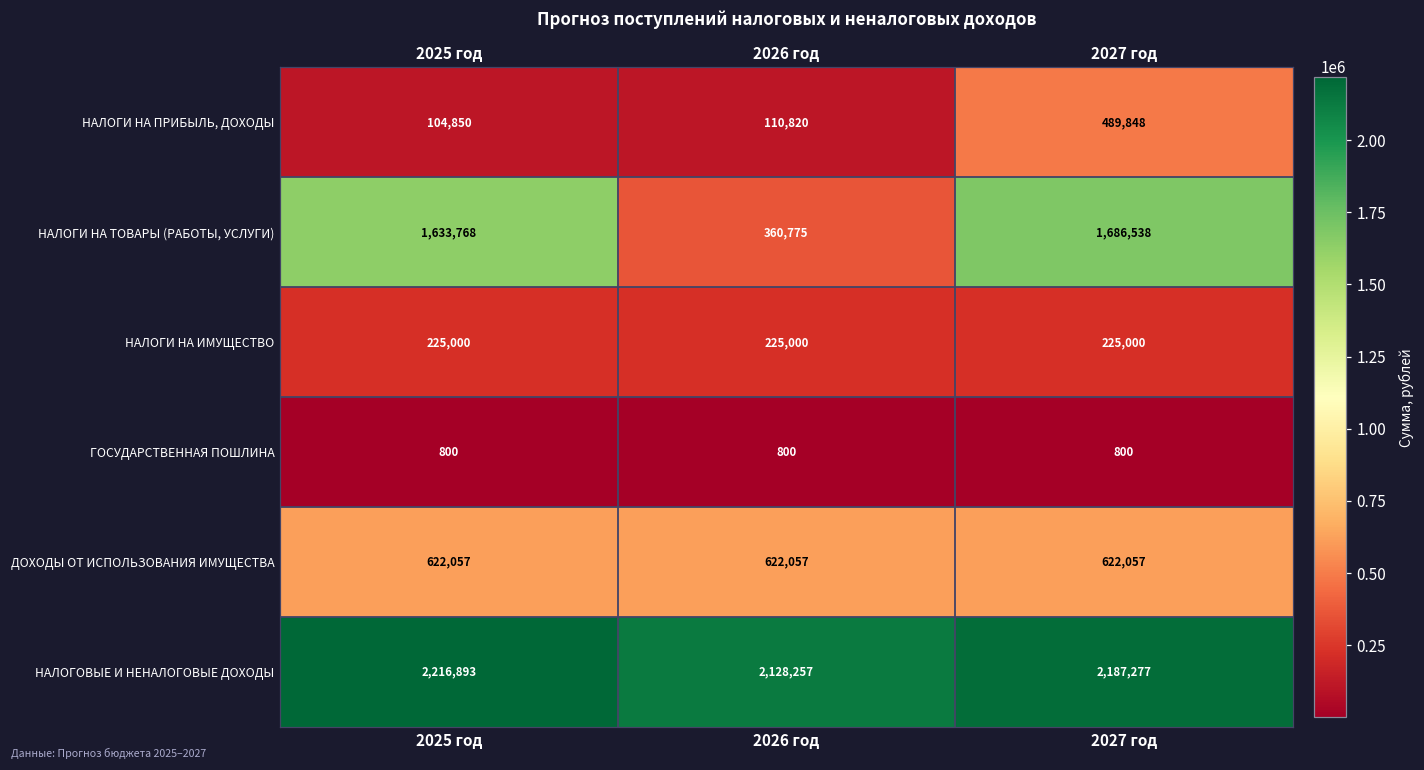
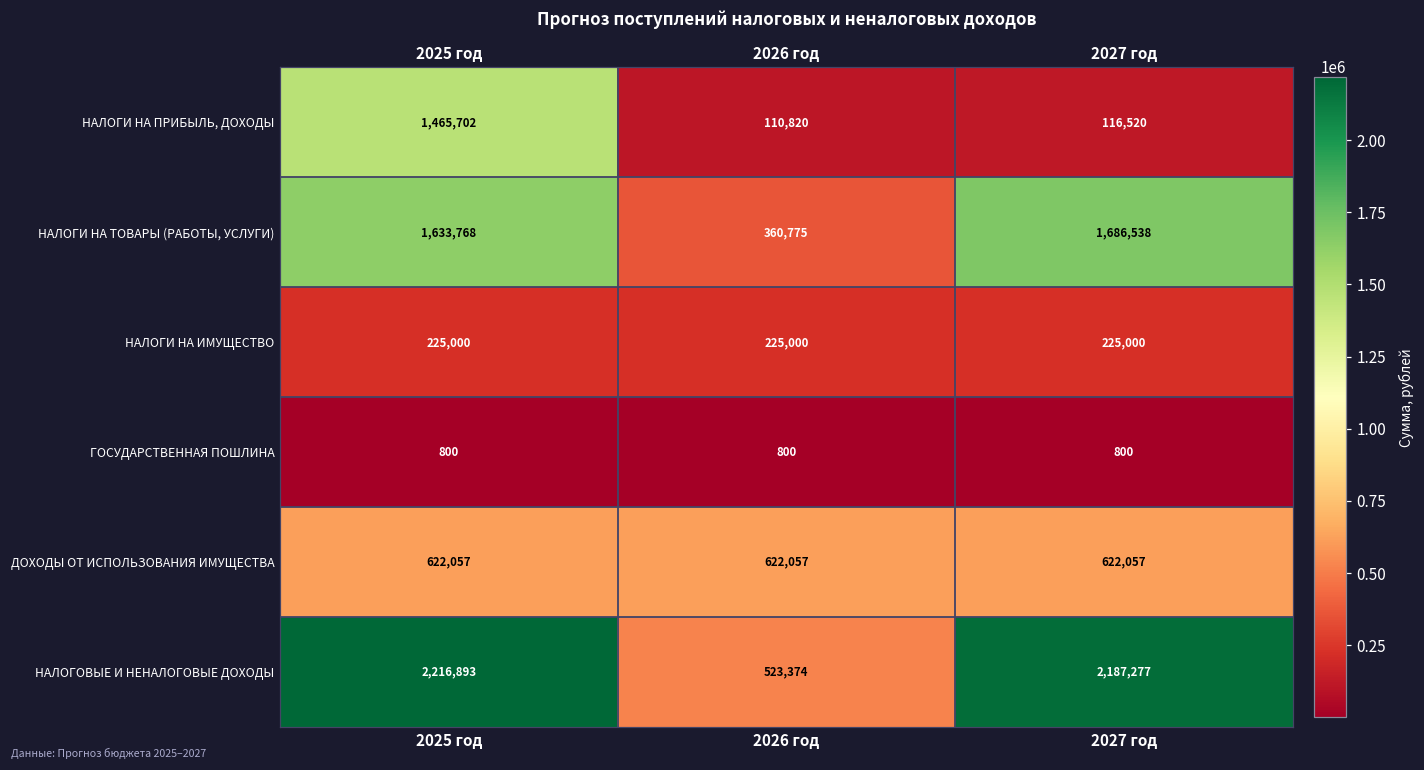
  {
    "НАЛОГИ НА ПРИБЫЛЬ, ДОХОДЫ": {
-     "2025 год": "104,850",
+     "2025 год": "1,465,702",
      "2026 год": "110,820",
-     "2027 год": "489,848"
+     "2027 год": "116,520"
    },
    "НАЛОГИ НА ТОВАРЫ (РАБОТЫ, УСЛУГИ)": {
      "2025 год": "1,633,768",
      "2026 год": "360,775",
      "2027 год": "1,686,538"
    },
    "НАЛОГИ НА ИМУЩЕСТВО": {
      "2025 год": "225,000",
      "2026 год": "225,000",
      "2027 год": "225,000"
    },
    "ГОСУДАРСТВЕННАЯ ПОШЛИНА": {
      "2025 год": "800",
      "2026 год": "800",
      "2027 год": "800"
    },
    "ДОХОДЫ ОТ ИСПОЛЬЗОВАНИЯ ИМУЩЕСТВА": {
      "2025 год": "622,057",
      "2026 год": "622,057",
      "2027 год": "622,057"
    },
    "НАЛОГОВЫЕ И НЕНАЛОГОВЫЕ ДОХОДЫ": {
      "2025 год": "2,216,893",
-     "2026 год": "2,128,257",
+     "2026 год": "523,374",
      "2027 год": "2,187,277"
    }
  }
